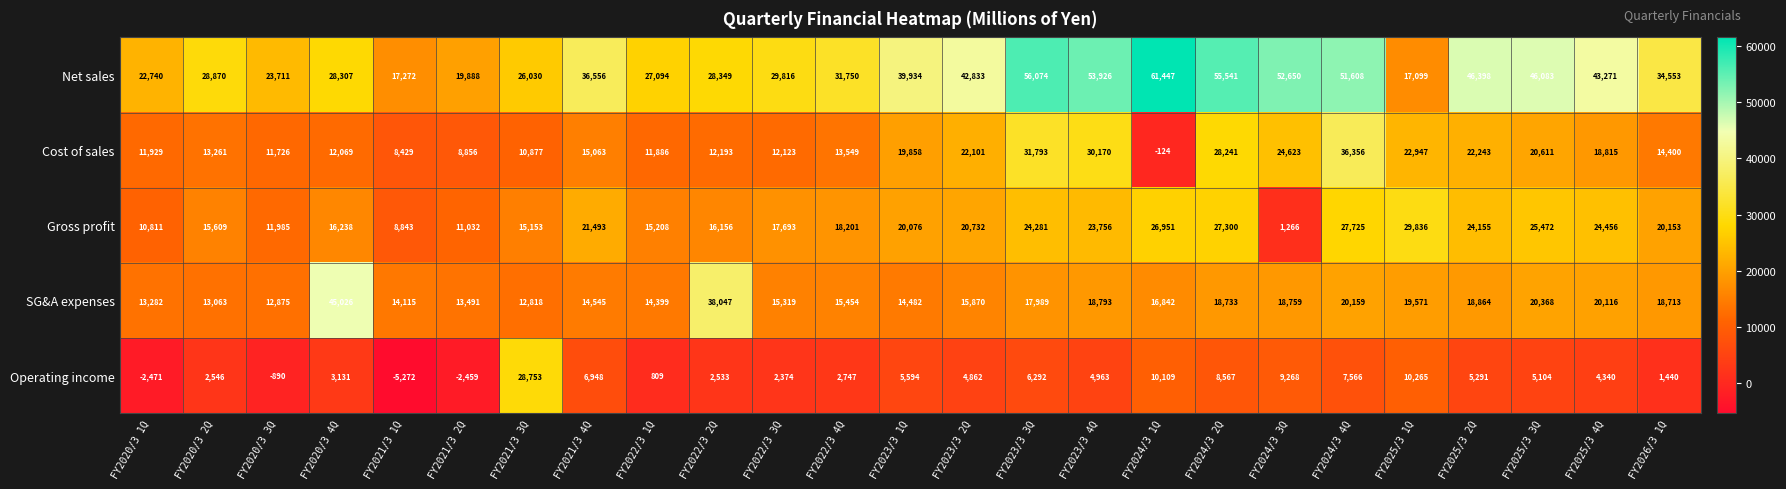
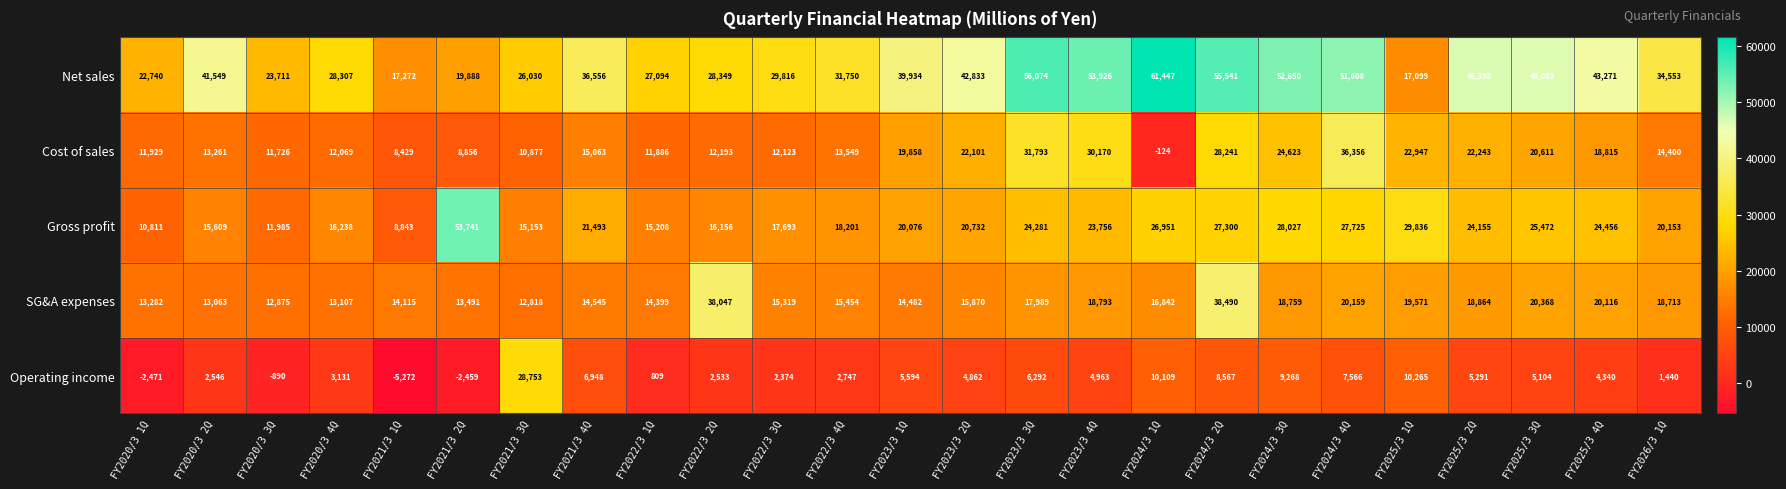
  {
    "Net sales": {
      "FY2020/3 1Q": "22,740",
-     "FY2020/3 2Q": "28,870",
+     "FY2020/3 2Q": "41,549",
      "FY2020/3 3Q": "23,711",
      "FY2020/3 4Q": "28,307",
      "FY2021/3 1Q": "17,272",
      "FY2021/3 2Q": "19,888",
      "FY2021/3 3Q": "26,030",
      "FY2021/3 4Q": "36,556",
      "FY2022/3 1Q": "27,094",
      "FY2022/3 2Q": "28,349",
      "FY2022/3 3Q": "29,816",
      "FY2022/3 4Q": "31,750",
      "FY2023/3 1Q": "39,934",
      "FY2023/3 2Q": "42,833",
      "FY2023/3 3Q": "56,074",
      "FY2023/3 4Q": "53,926",
      "FY2024/3 1Q": "61,447",
      "FY2024/3 2Q": "55,541",
      "FY2024/3 3Q": "52,650",
      "FY2024/3 4Q": "51,608",
      "FY2025/3 1Q": "17,099",
      "FY2025/3 2Q": "46,398",
      "FY2025/3 3Q": "46,083",
      "FY2025/3 4Q": "43,271",
      "FY2026/3 1Q": "34,553"
    },
    "Cost of sales": {
      "FY2020/3 1Q": "11,929",
      "FY2020/3 2Q": "13,261",
      "FY2020/3 3Q": "11,726",
      "FY2020/3 4Q": "12,069",
      "FY2021/3 1Q": "8,429",
      "FY2021/3 2Q": "8,856",
      "FY2021/3 3Q": "10,877",
      "FY2021/3 4Q": "15,063",
      "FY2022/3 1Q": "11,886",
      "FY2022/3 2Q": "12,193",
      "FY2022/3 3Q": "12,123",
      "FY2022/3 4Q": "13,549",
      "FY2023/3 1Q": "19,858",
      "FY2023/3 2Q": "22,101",
      "FY2023/3 3Q": "31,793",
      "FY2023/3 4Q": "30,170",
      "FY2024/3 1Q": "-124",
      "FY2024/3 2Q": "28,241",
      "FY2024/3 3Q": "24,623",
      "FY2024/3 4Q": "36,356",
      "FY2025/3 1Q": "22,947",
      "FY2025/3 2Q": "22,243",
      "FY2025/3 3Q": "20,611",
      "FY2025/3 4Q": "18,815",
      "FY2026/3 1Q": "14,400"
    },
    "Gross profit": {
      "FY2020/3 1Q": "10,811",
      "FY2020/3 2Q": "15,609",
      "FY2020/3 3Q": "11,985",
      "FY2020/3 4Q": "16,238",
      "FY2021/3 1Q": "8,843",
-     "FY2021/3 2Q": "11,032",
+     "FY2021/3 2Q": "53,741",
      "FY2021/3 3Q": "15,153",
      "FY2021/3 4Q": "21,493",
      "FY2022/3 1Q": "15,208",
      "FY2022/3 2Q": "16,156",
      "FY2022/3 3Q": "17,693",
      "FY2022/3 4Q": "18,201",
      "FY2023/3 1Q": "20,076",
      "FY2023/3 2Q": "20,732",
      "FY2023/3 3Q": "24,281",
      "FY2023/3 4Q": "23,756",
      "FY2024/3 1Q": "26,951",
      "FY2024/3 2Q": "27,300",
-     "FY2024/3 3Q": "1,266",
+     "FY2024/3 3Q": "28,027",
      "FY2024/3 4Q": "27,725",
      "FY2025/3 1Q": "29,836",
      "FY2025/3 2Q": "24,155",
      "FY2025/3 3Q": "25,472",
      "FY2025/3 4Q": "24,456",
      "FY2026/3 1Q": "20,153"
    },
    "SG&A expenses": {
      "FY2020/3 1Q": "13,282",
      "FY2020/3 2Q": "13,063",
      "FY2020/3 3Q": "12,875",
-     "FY2020/3 4Q": "45,026",
+     "FY2020/3 4Q": "13,107",
      "FY2021/3 1Q": "14,115",
      "FY2021/3 2Q": "13,491",
      "FY2021/3 3Q": "12,818",
      "FY2021/3 4Q": "14,545",
      "FY2022/3 1Q": "14,399",
      "FY2022/3 2Q": "38,047",
      "FY2022/3 3Q": "15,319",
      "FY2022/3 4Q": "15,454",
      "FY2023/3 1Q": "14,482",
      "FY2023/3 2Q": "15,870",
      "FY2023/3 3Q": "17,989",
      "FY2023/3 4Q": "18,793",
      "FY2024/3 1Q": "16,842",
-     "FY2024/3 2Q": "18,733",
+     "FY2024/3 2Q": "38,490",
      "FY2024/3 3Q": "18,759",
      "FY2024/3 4Q": "20,159",
      "FY2025/3 1Q": "19,571",
      "FY2025/3 2Q": "18,864",
      "FY2025/3 3Q": "20,368",
      "FY2025/3 4Q": "20,116",
      "FY2026/3 1Q": "18,713"
    },
    "Operating income": {
      "FY2020/3 1Q": "-2,471",
      "FY2020/3 2Q": "2,546",
      "FY2020/3 3Q": "-890",
      "FY2020/3 4Q": "3,131",
      "FY2021/3 1Q": "-5,272",
      "FY2021/3 2Q": "-2,459",
      "FY2021/3 3Q": "28,753",
      "FY2021/3 4Q": "6,948",
      "FY2022/3 1Q": "809",
      "FY2022/3 2Q": "2,533",
      "FY2022/3 3Q": "2,374",
      "FY2022/3 4Q": "2,747",
      "FY2023/3 1Q": "5,594",
      "FY2023/3 2Q": "4,862",
      "FY2023/3 3Q": "6,292",
      "FY2023/3 4Q": "4,963",
      "FY2024/3 1Q": "10,109",
      "FY2024/3 2Q": "8,567",
      "FY2024/3 3Q": "9,268",
      "FY2024/3 4Q": "7,566",
      "FY2025/3 1Q": "10,265",
      "FY2025/3 2Q": "5,291",
      "FY2025/3 3Q": "5,104",
      "FY2025/3 4Q": "4,340",
      "FY2026/3 1Q": "1,440"
    }
  }
